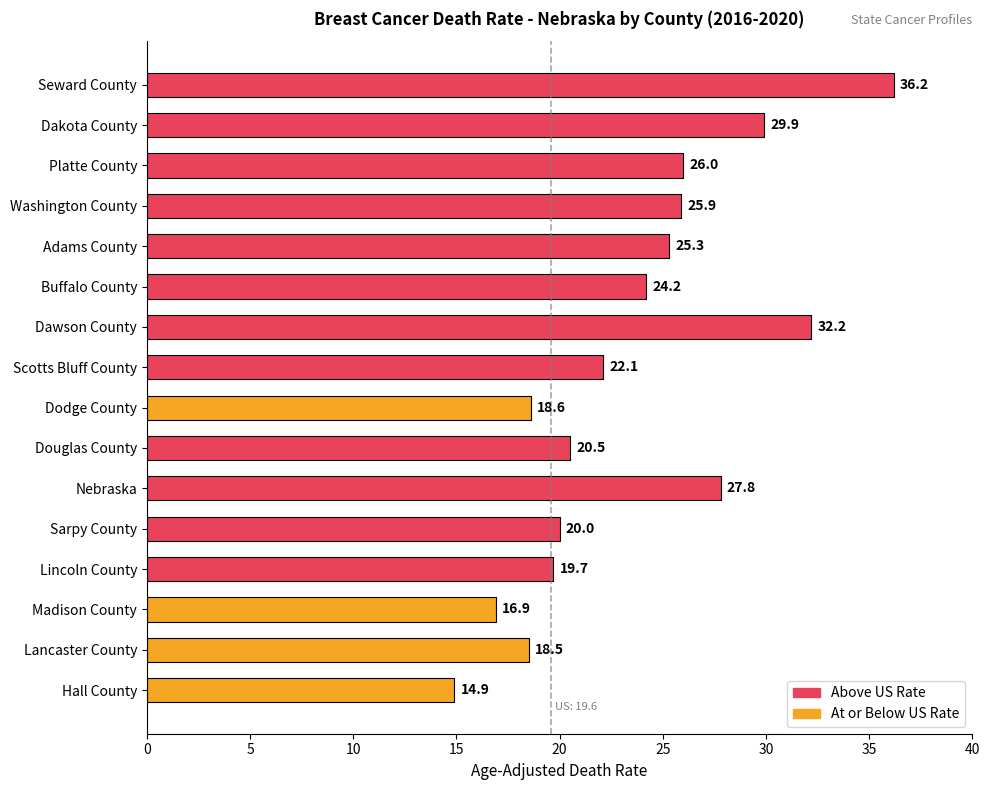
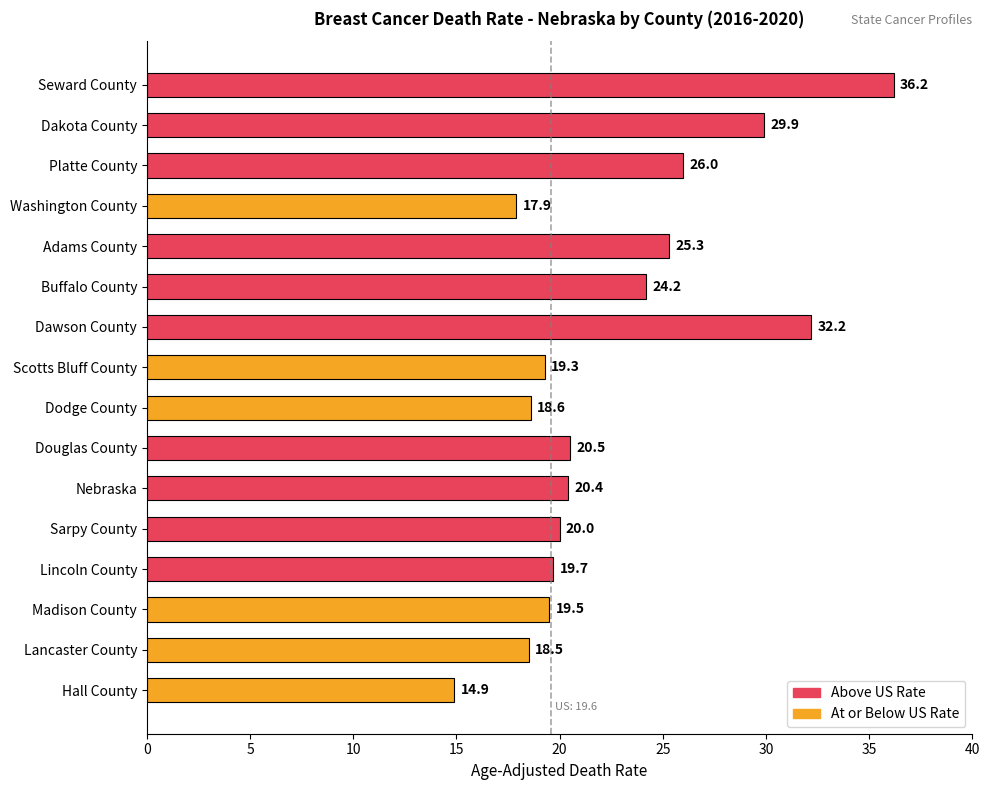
  {
    "Seward County": 36.2,
    "Dakota County": 29.9,
    "Platte County": 26.0,
-   "Washington County": 25.9,
+   "Washington County": 17.9,
    "Adams County": 25.3,
    "Buffalo County": 24.2,
    "Dawson County": 32.2,
-   "Scotts Bluff County": 22.1,
+   "Scotts Bluff County": 19.3,
    "Dodge County": 18.6,
    "Douglas County": 20.5,
-   "Nebraska": 27.8,
+   "Nebraska": 20.4,
    "Sarpy County": 20.0,
    "Lincoln County": 19.7,
-   "Madison County": 16.9,
+   "Madison County": 19.5,
    "Lancaster County": 18.5,
    "Hall County": 14.9
  }
